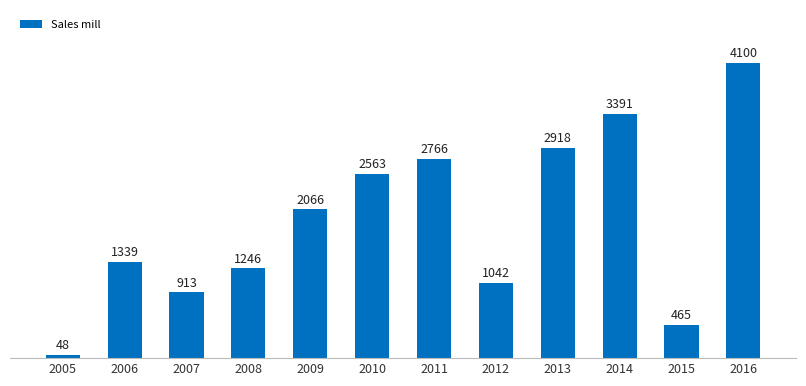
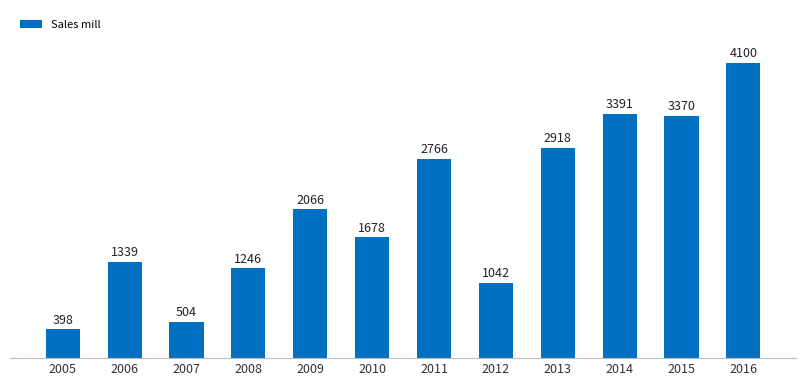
  {
-   "2005": 48,
+   "2005": 398,
    "2006": 1339,
-   "2007": 913,
+   "2007": 504,
    "2008": 1246,
    "2009": 2066,
-   "2010": 2563,
+   "2010": 1678,
    "2011": 2766,
    "2013": 2918,
-   "2015": 465,
+   "2015": 3370,
    "2016": 4100
  }
